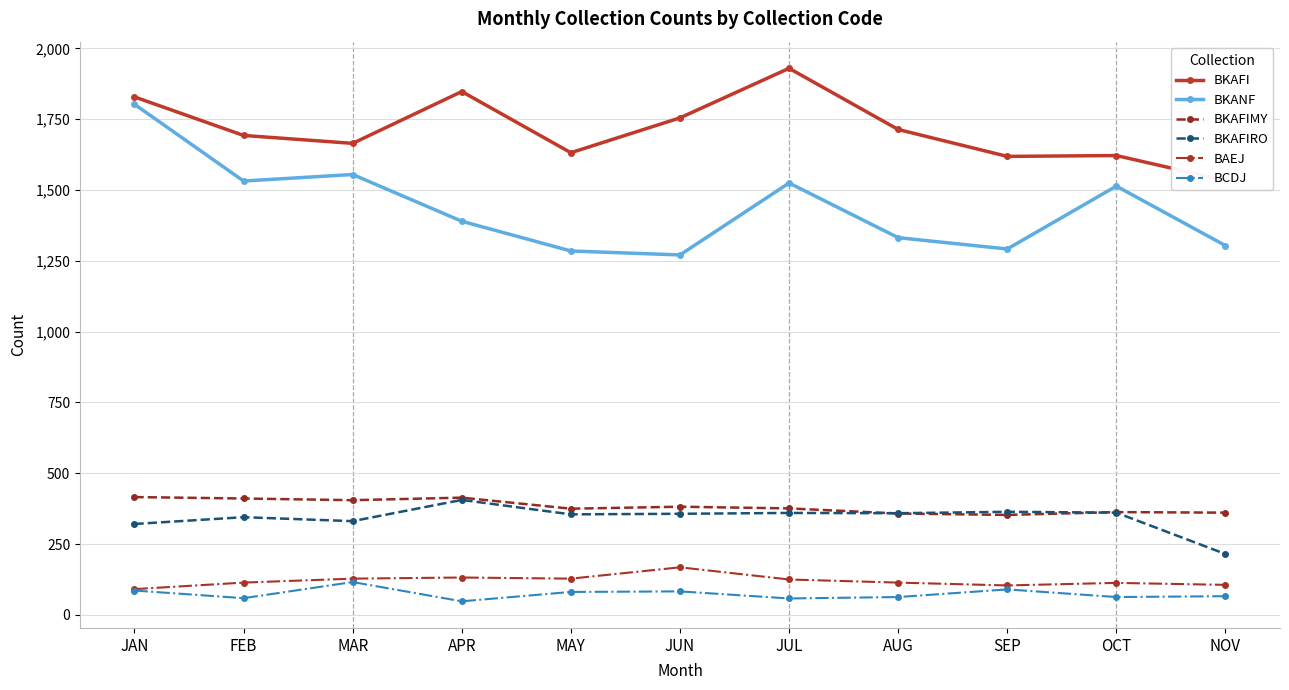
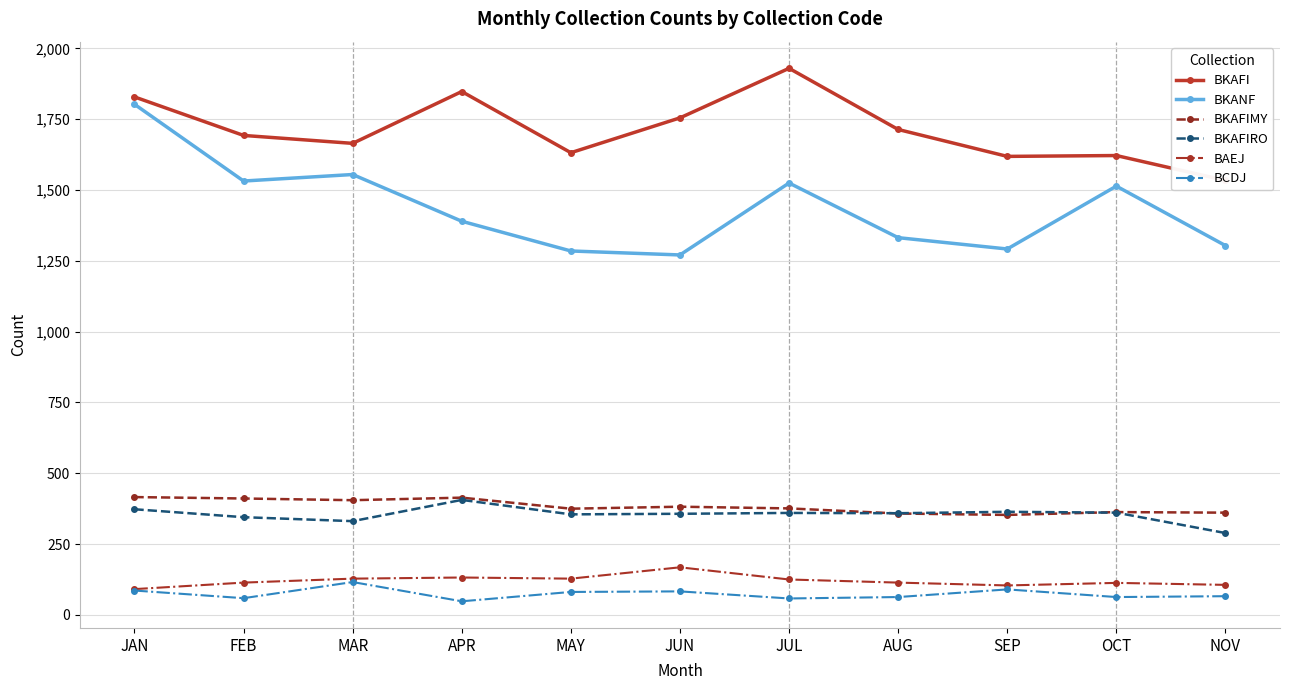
  {
    "BKANF": {
      "JAN": "1,800",
      "FEB": "1,530",
      "MAR": "1,560",
      "APR": "1,390",
      "MAY": "1,290",
      "JUN": "1,270",
      "JUL": "1,530",
      "AUG": "1,330",
      "SEP": "1,290",
      "OCT": "1,510",
      "NOV": "1,300"
    },
    "BKAFIRO": {
-     "JAN": "320",
+     "JAN": "370",
      "FEB": "350",
      "MAR": "330",
      "MAY": "360",
      "JUN": "360",
      "JUL": "360",
      "SEP": "360",
-     "NOV": "220"
+     "NOV": "290"
    },
    "BCDJ": {
      "FEB": "60",
      "MAR": "120",
      "APR": "50",
      "MAY": "80",
      "JUN": "80",
      "JUL": "60",
      "AUG": "60",
      "SEP": "90",
      "OCT": "60",
      "NOV": "70"
    }
  }
